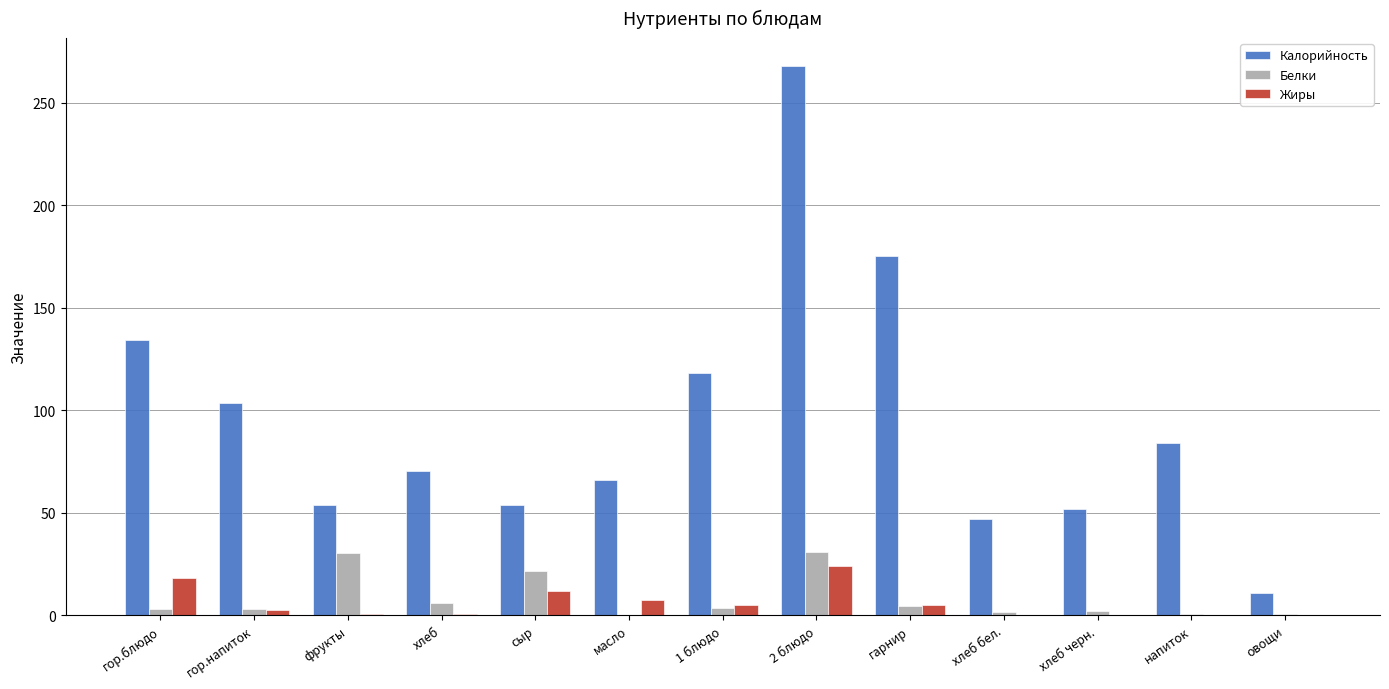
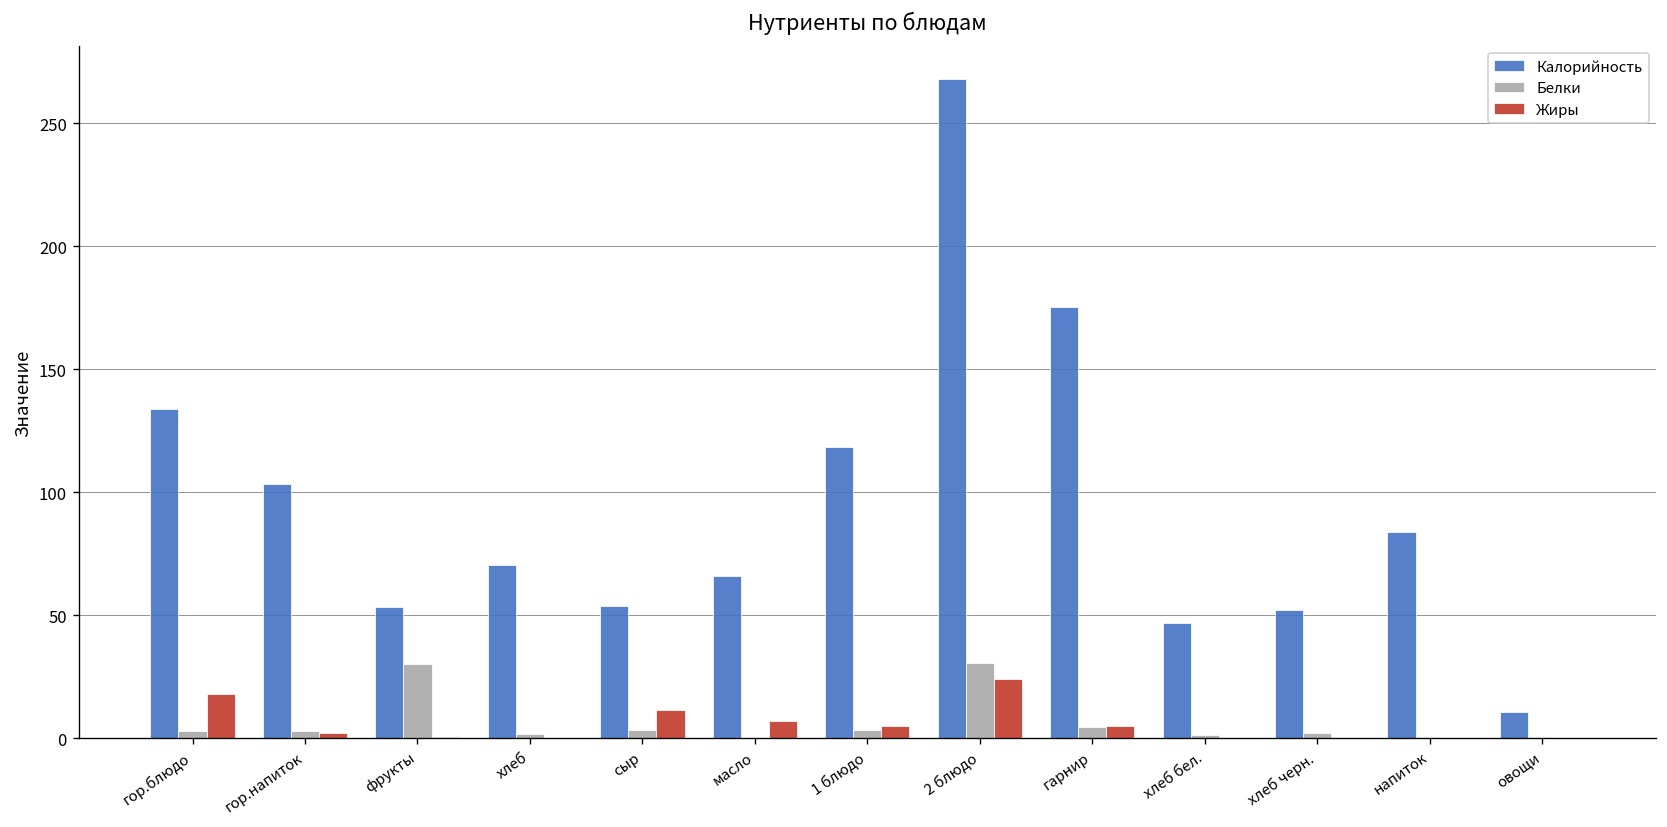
  {
    "Калорийность": {
      "гор.блюдо": 134,
      "гор.напиток": 104,
      "фрукты": 54,
      "хлеб": 71,
      "сыр": 54,
      "масло": 66,
      "1 блюдо": 118,
      "2 блюдо": 268,
      "гарнир": 175,
      "хлеб бел.": 47,
      "хлеб черн.": 52,
      "напиток": 84,
      "овощи": 11
    },
    "Белки": {
      "гор.блюдо": 3,
      "гор.напиток": 3,
      "фрукты": 30,
-     "хлеб": 6,
-     "сыр": 22,
+     "хлеб": 2,
+     "сыр": 3,
      "1 блюдо": 4,
      "2 блюдо": 31,
      "гарнир": 5,
      "хлеб бел.": 2,
      "хлеб черн.": 2
    },
    "Жиры": {
      "гор.блюдо": 18,
      "гор.напиток": 2,
      "сыр": 12,
      "масло": 7,
      "1 блюдо": 5,
      "2 блюдо": 24,
      "гарнир": 5,
      "хлеб черн.": 0
    }
  }
